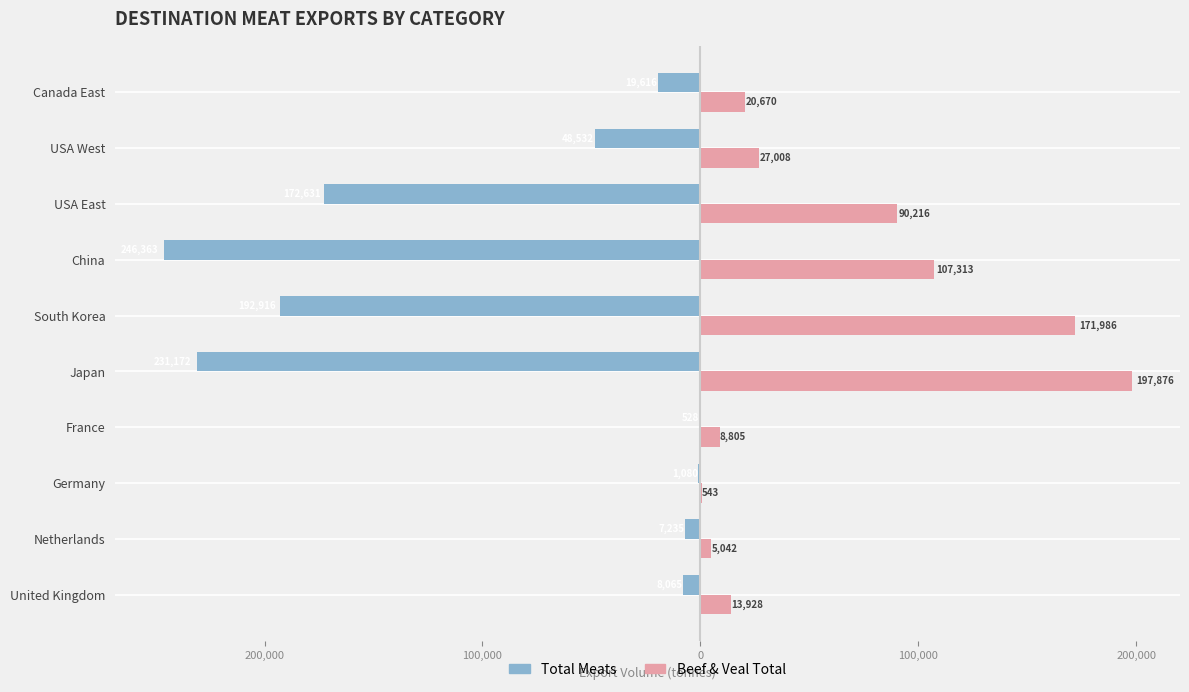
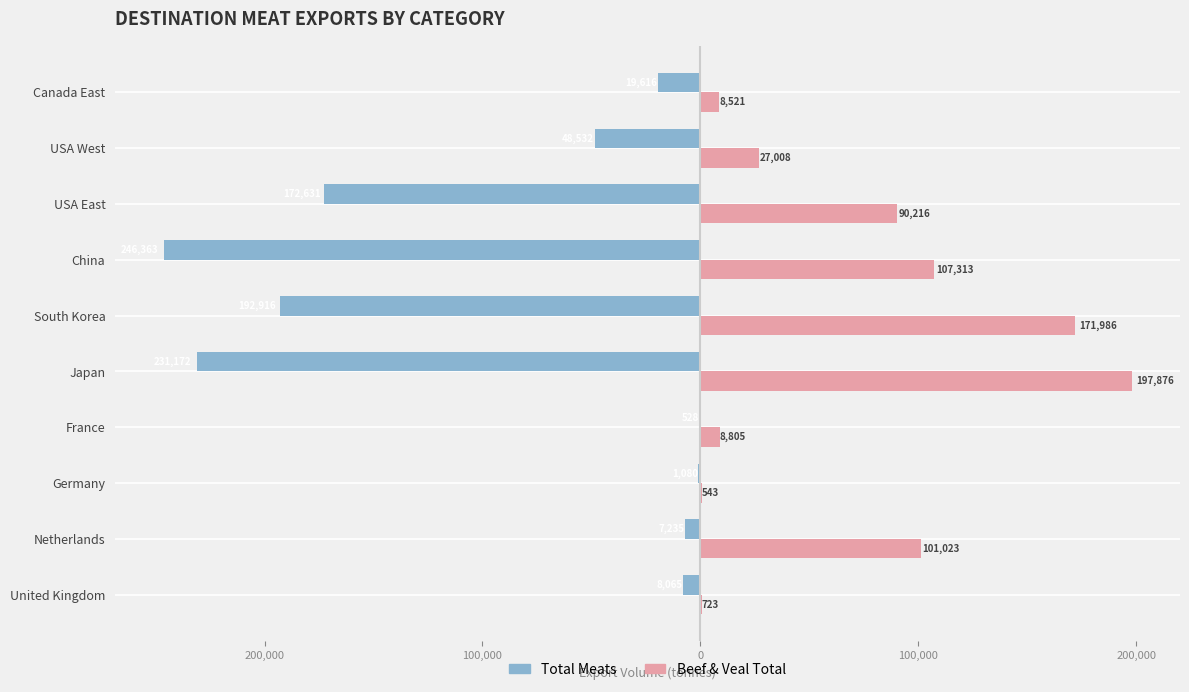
  {
    "Beef & Veal Total": {
-     "Canada East": "20,670",
+     "Canada East": "8,521",
      "USA West": "27,008",
      "USA East": "90,216",
      "China": "107,313",
      "South Korea": "171,986",
      "Japan": "197,876",
      "France": "8,805",
      "Germany": "543",
-     "Netherlands": "5,042",
-     "United Kingdom": "13,928"
+     "Netherlands": "101,023",
+     "United Kingdom": "723"
    }
  }
